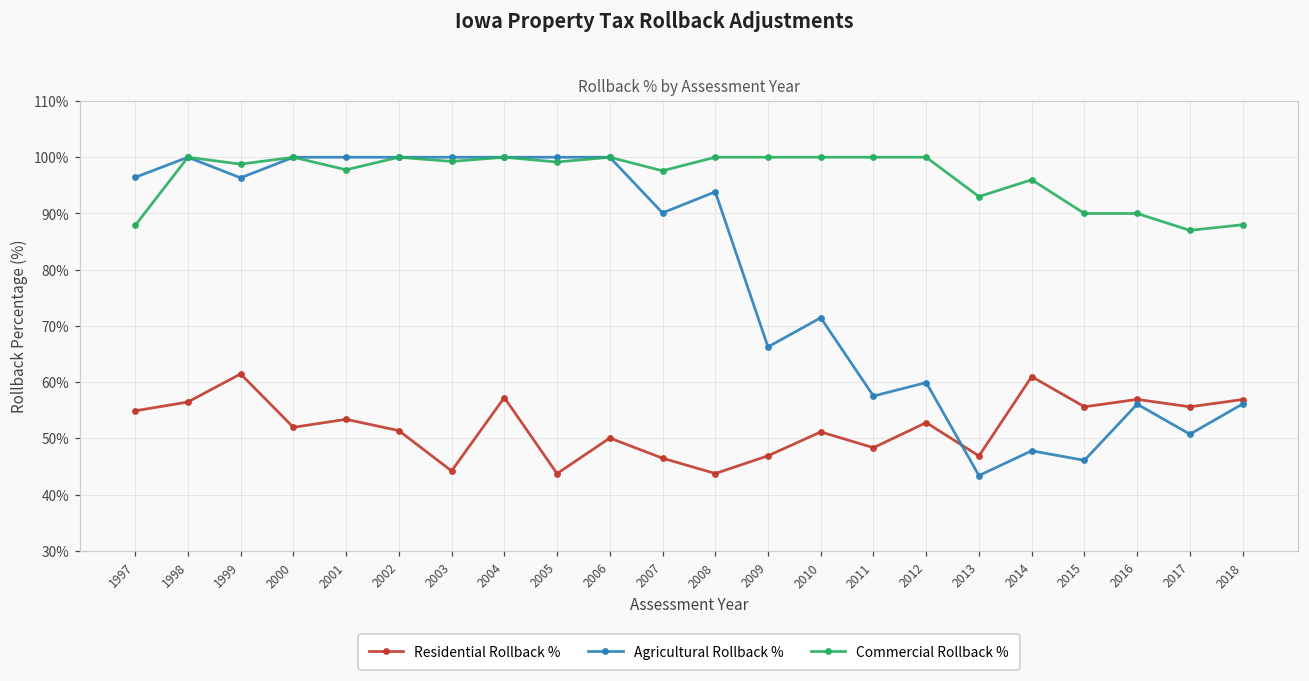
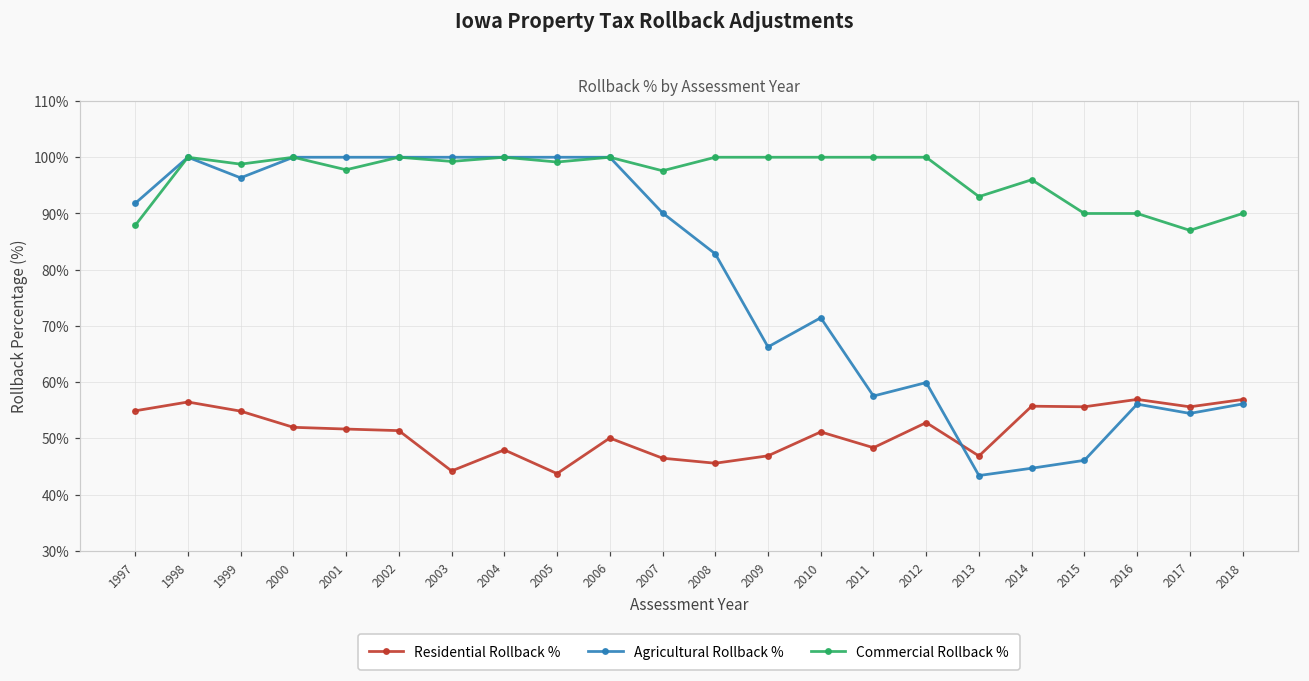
  {
    "Residential Rollback %": {
      "1997": "55%",
      "1998": "56%",
-     "1999": "61%",
+     "1999": "55%",
      "2000": "52%",
-     "2001": "53%",
+     "2001": "52%",
      "2002": "51%",
      "2003": "44%",
-     "2004": "57%",
+     "2004": "48%",
      "2005": "44%",
      "2006": "50%",
      "2007": "46%",
-     "2008": "44%",
+     "2008": "46%",
      "2009": "47%",
      "2010": "51%",
      "2011": "48%",
      "2012": "53%",
      "2013": "47%",
-     "2014": "61%",
+     "2014": "56%",
      "2015": "56%",
      "2016": "57%",
      "2017": "56%",
      "2018": "57%"
    },
    "Agricultural Rollback %": {
-     "1997": "96%",
+     "1997": "92%",
      "1999": "96%",
      "2001": "100%",
      "2003": "100%",
      "2005": "100%",
      "2007": "90%",
-     "2008": "94%",
+     "2008": "83%",
      "2009": "66%",
      "2010": "71%",
      "2011": "58%",
      "2012": "60%",
      "2013": "43%",
-     "2014": "48%",
+     "2014": "45%",
      "2015": "46%",
      "2016": "56%",
-     "2017": "51%",
+     "2017": "54%",
      "2018": "56%"
    },
    "Commercial Rollback %": {
      "1997": "88%",
      "1999": "99%",
      "2001": "98%",
      "2003": "99%",
      "2005": "99%",
      "2007": "98%",
      "2008": "100%",
      "2009": "100%",
      "2010": "100%",
      "2011": "100%",
      "2012": "100%",
      "2013": "93%",
      "2014": "96%",
      "2015": "90%",
      "2016": "90%",
      "2017": "87%",
-     "2018": "88%"
+     "2018": "90%"
    }
  }
